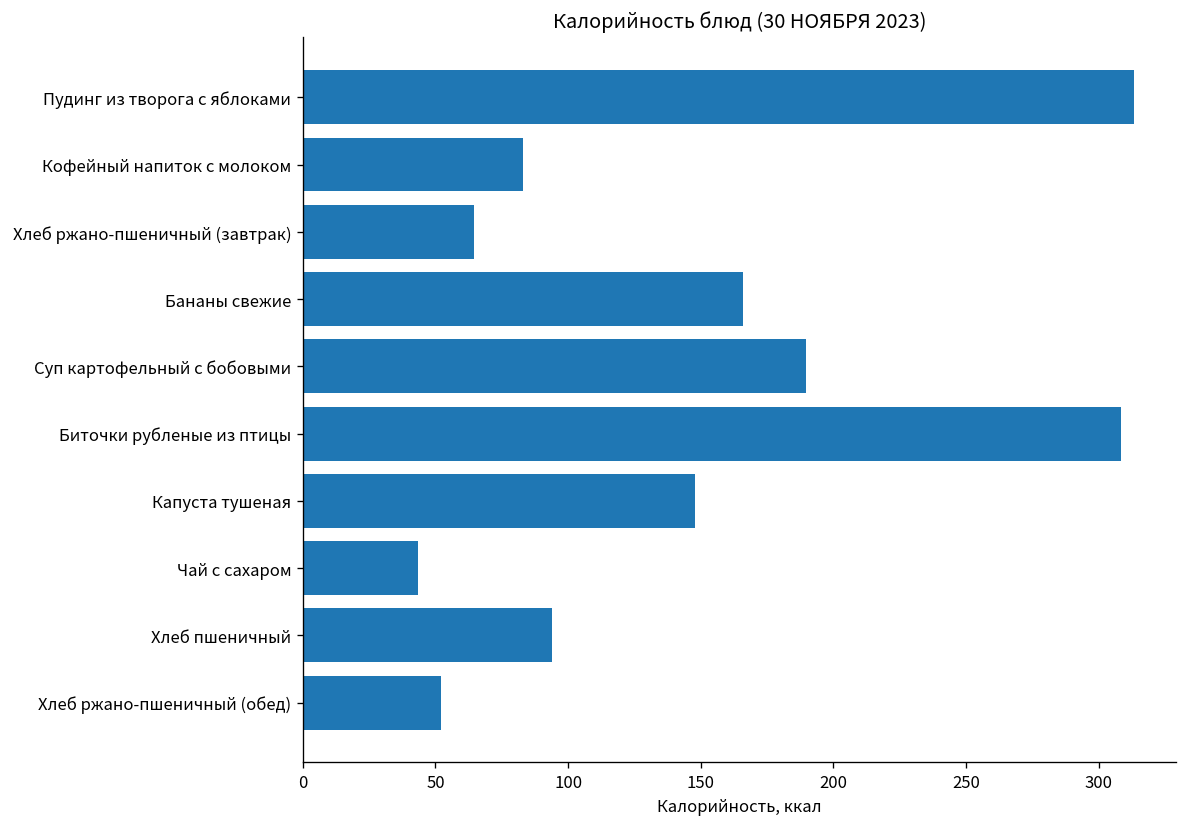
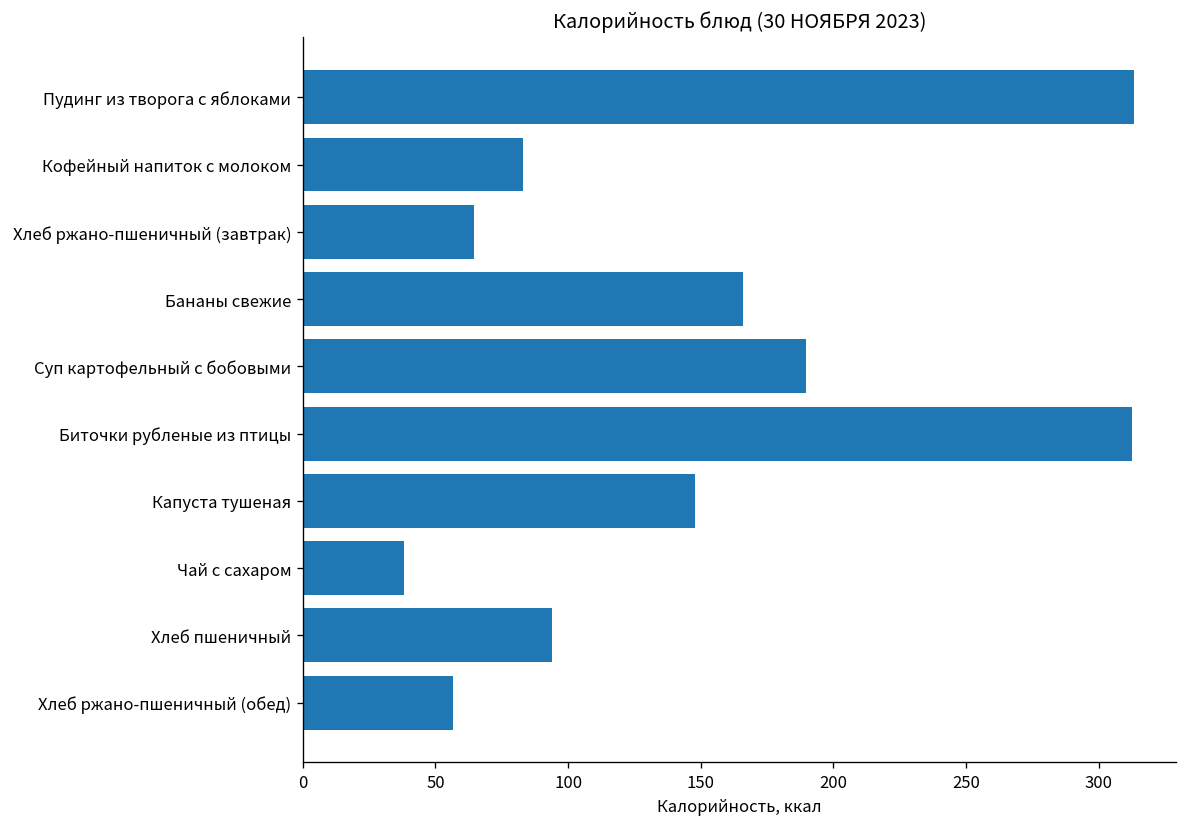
  {
    "Пудинг из творога с яблоками": 314,
    "Кофейный напиток с молоком": 83,
    "Хлеб ржано-пшеничный (завтрак)": 64,
    "Бананы свежие": 166,
    "Суп картофельный с бобовыми": 190,
-   "Биточки рубленые из птицы": 309,
+   "Биточки рубленые из птицы": 312,
    "Капуста тушеная": 148,
-   "Чай с сахаром": 44,
+   "Чай с сахаром": 38,
    "Хлеб пшеничный": 94,
-   "Хлеб ржано-пшеничный (обед)": 52
+   "Хлеб ржано-пшеничный (обед)": 57
  }
